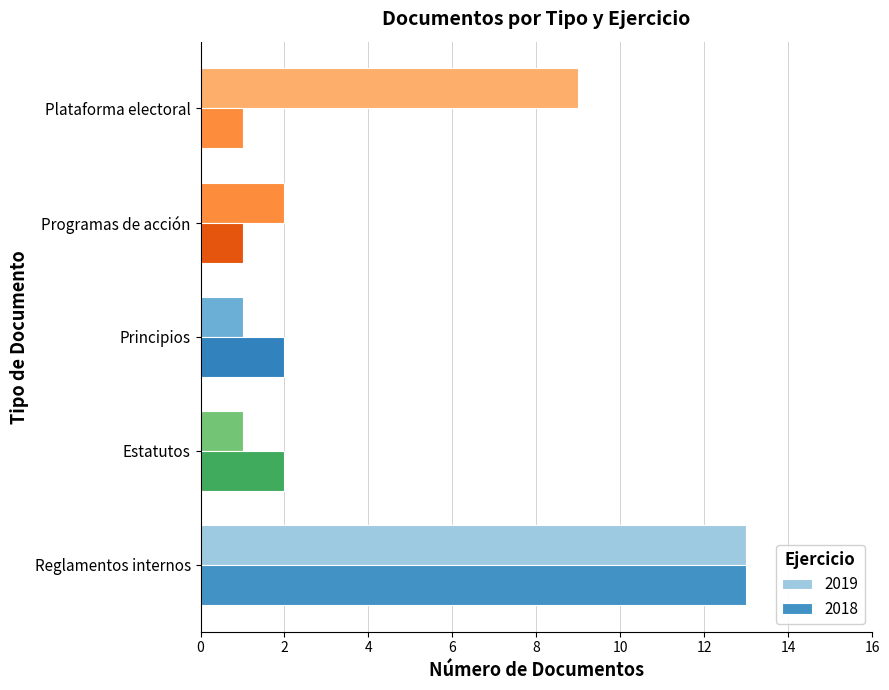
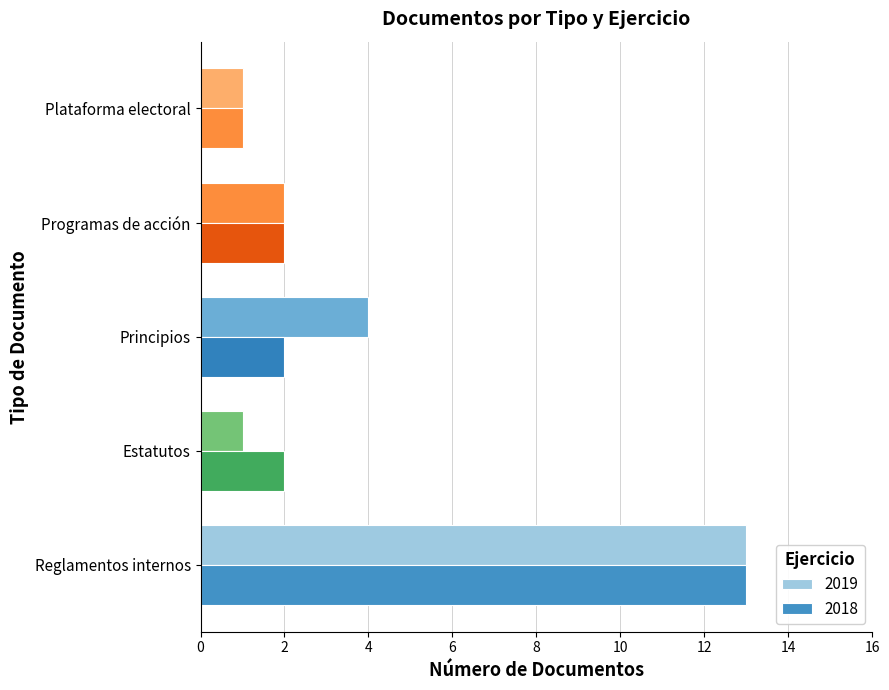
  {
    "2019": {
-     "Plataforma electoral": 9,
+     "Plataforma electoral": 1,
      "Programas de acción": 2,
-     "Principios": 1,
+     "Principios": 4,
      "Estatutos": 1,
      "Reglamentos internos": 13
    },
    "2018": {
      "Plataforma electoral": 1,
-     "Programas de acción": 1,
+     "Programas de acción": 2,
      "Principios": 2,
      "Estatutos": 2,
      "Reglamentos internos": 13
    }
  }
